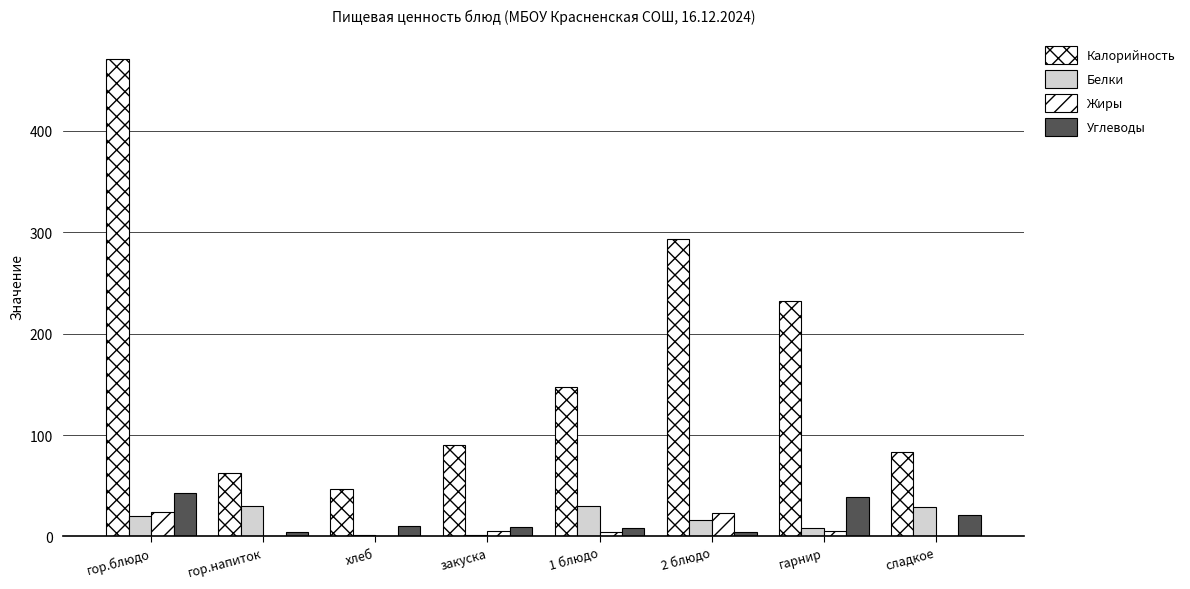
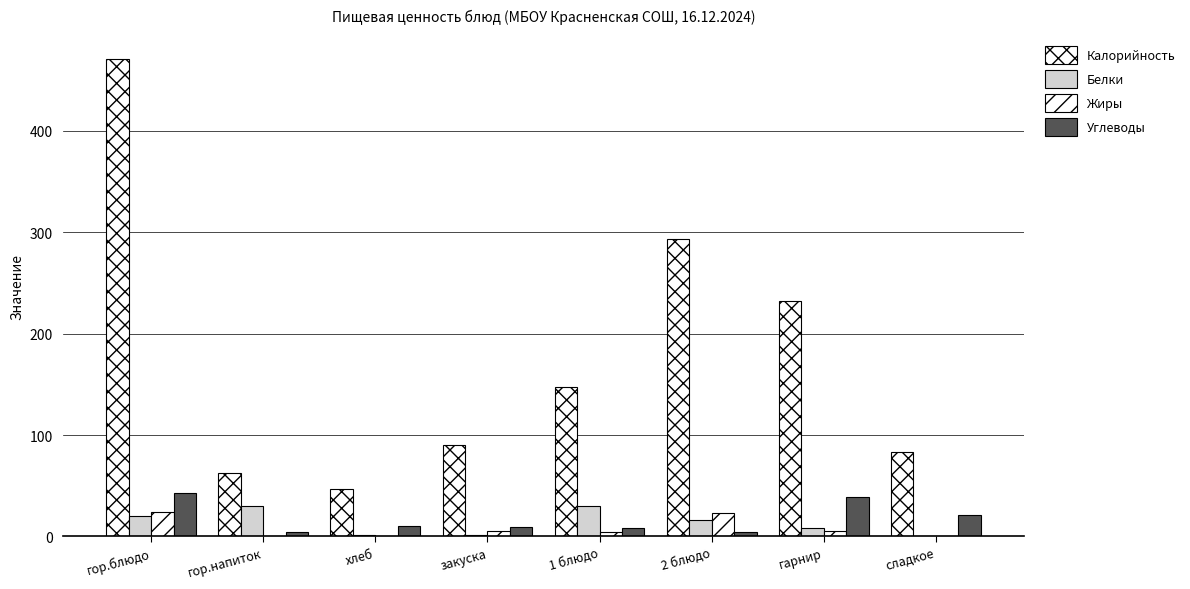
  {
    "Белки": {
      "гор.блюдо": 20,
      "гор.напиток": 30,
      "1 блюдо": 30,
      "2 блюдо": 17,
      "гарнир": 8,
-     "сладкое": 29
+     "сладкое": 0
    },
    "Углеводы": {
      "гор.блюдо": 43,
      "гор.напиток": 5,
      "хлеб": 10,
      "закуска": 9,
      "1 блюдо": 8,
      "2 блюдо": 4,
      "гарнир": 39,
      "сладкое": 21
    }
  }
